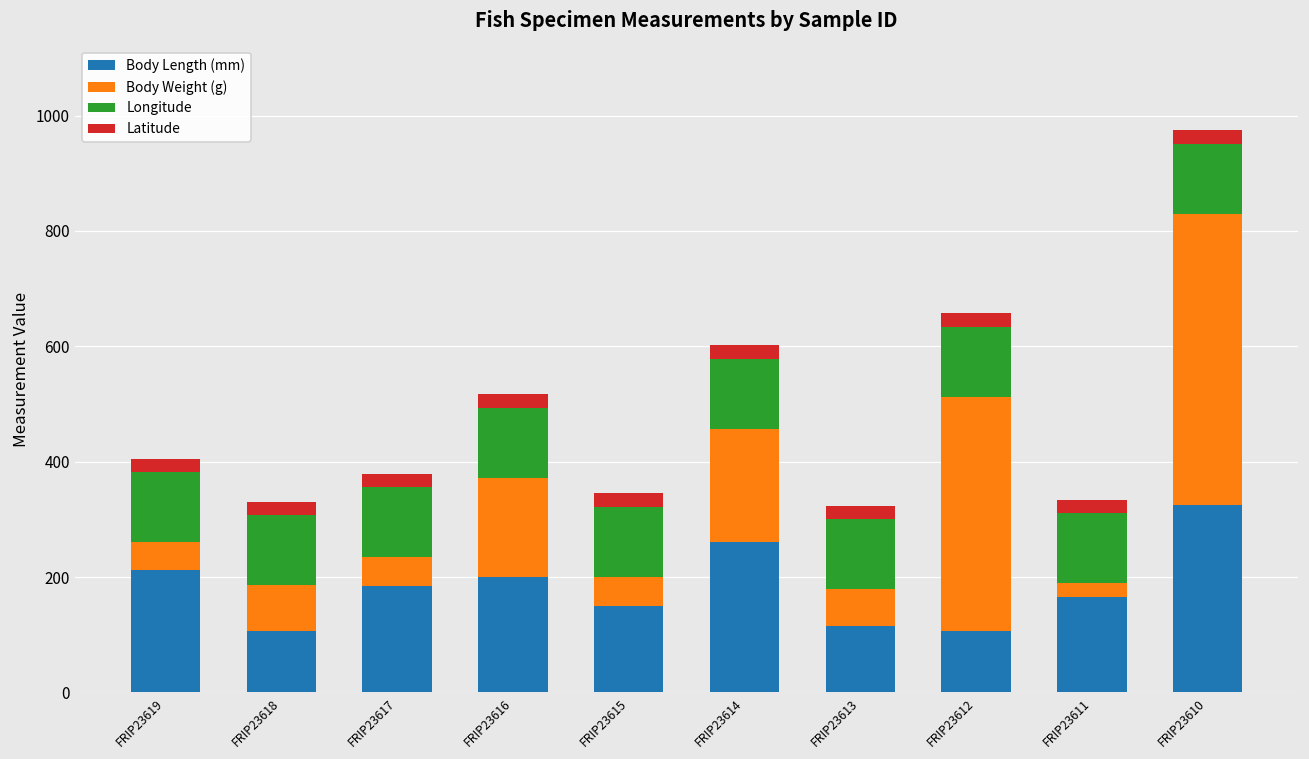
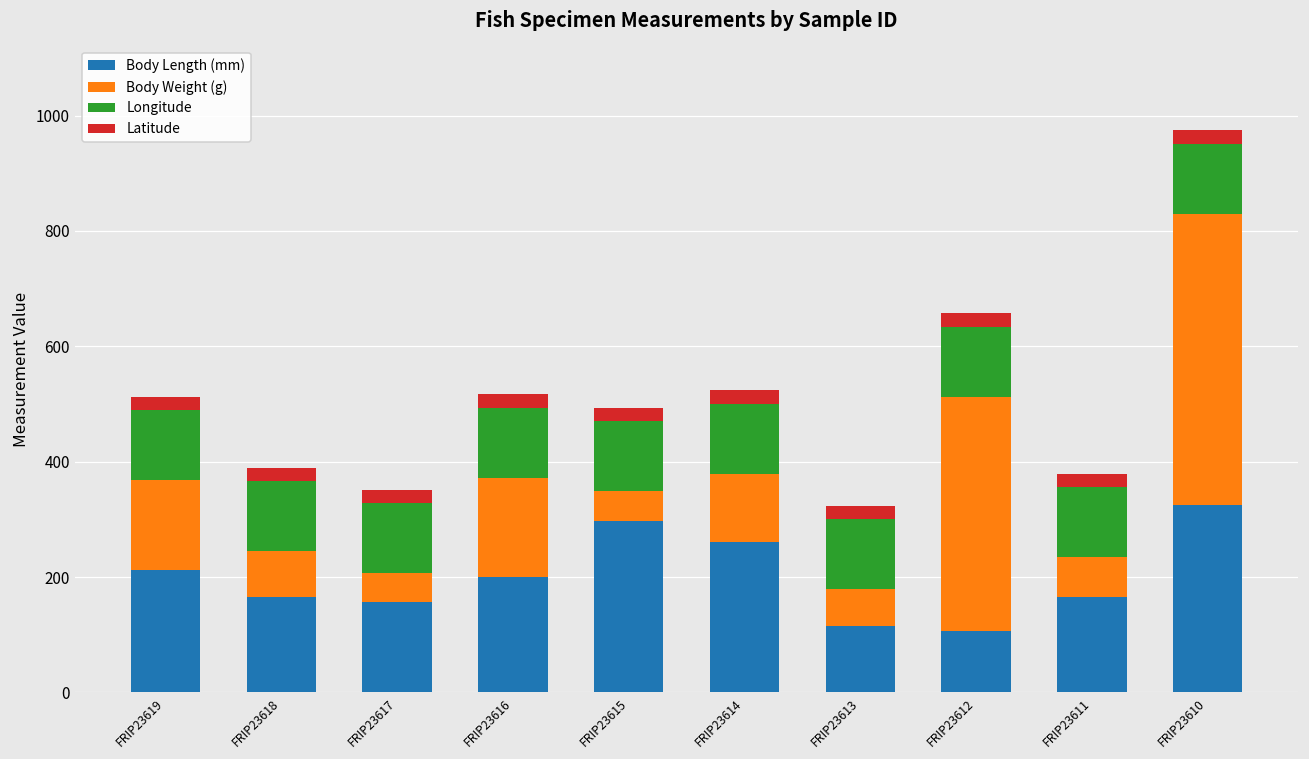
  {
    "Body Length (mm)": {
      "FRIP23619": 210,
-     "FRIP23618": 110,
-     "FRIP23617": 180,
+     "FRIP23618": 170,
+     "FRIP23617": 160,
      "FRIP23616": 200,
-     "FRIP23615": 150,
+     "FRIP23615": 300,
      "FRIP23614": 260,
      "FRIP23613": 120,
      "FRIP23612": 110,
      "FRIP23611": 170,
      "FRIP23610": 330
    },
    "Body Weight (g)": {
-     "FRIP23619": 50,
+     "FRIP23619": 160,
      "FRIP23618": 80,
      "FRIP23617": 50,
      "FRIP23616": 170,
      "FRIP23615": 50,
-     "FRIP23614": 200,
+     "FRIP23614": 120,
      "FRIP23613": 60,
      "FRIP23612": 410,
-     "FRIP23611": 20,
+     "FRIP23611": 70,
      "FRIP23610": 510
    },
    "Longitude": {
      "FRIP23619": 120,
      "FRIP23618": 120,
      "FRIP23617": 120,
      "FRIP23616": 120,
      "FRIP23615": 120,
      "FRIP23614": 120,
      "FRIP23613": 120,
      "FRIP23612": 120,
      "FRIP23611": 120,
      "FRIP23610": 120
    },
    "Latitude": {
      "FRIP23619": 20,
      "FRIP23618": 20,
      "FRIP23617": 20,
      "FRIP23616": 20,
      "FRIP23615": 20,
      "FRIP23614": 20,
      "FRIP23613": 20,
      "FRIP23612": 20,
      "FRIP23611": 20,
      "FRIP23610": 20
    }
  }
